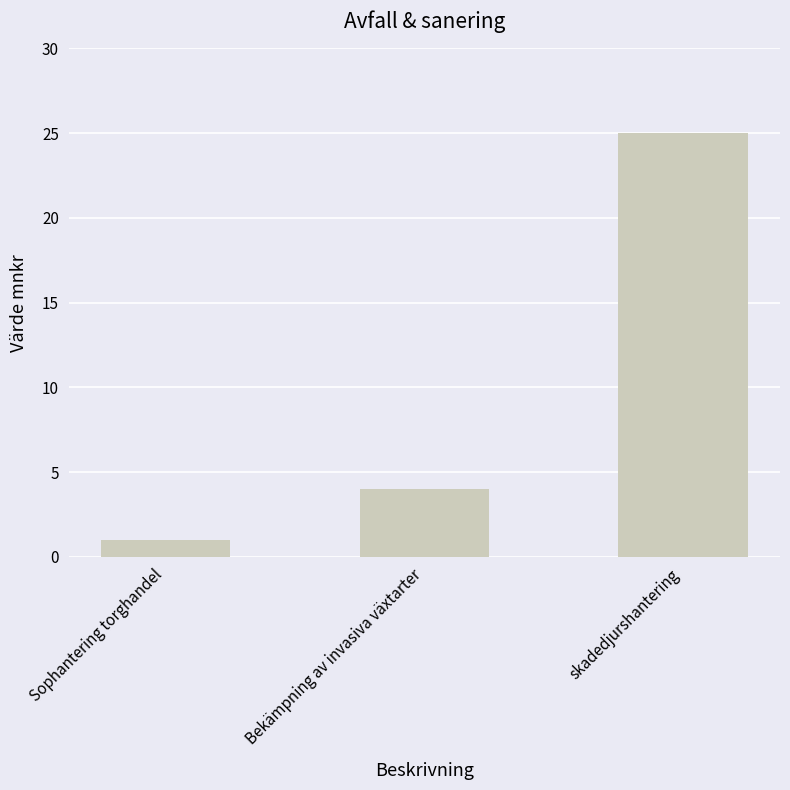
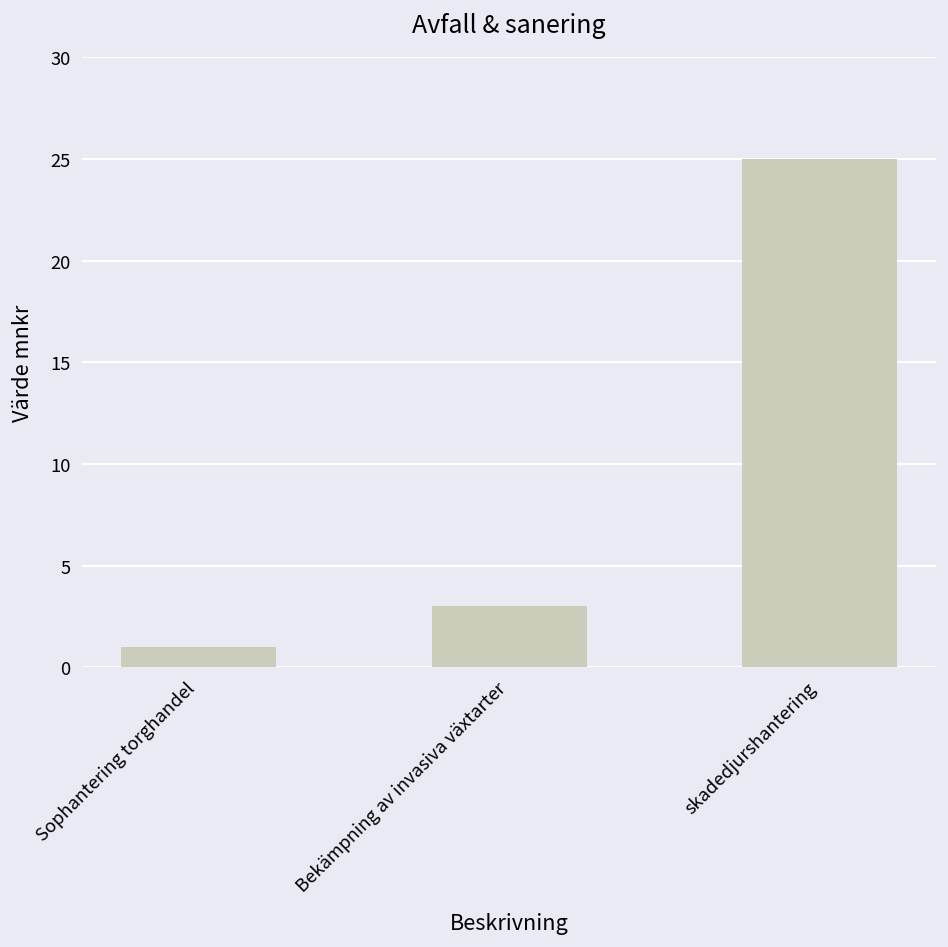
  {
    "Sophantering torghandel": 1,
-   "Bekämpning av invasiva växtarter": 4,
+   "Bekämpning av invasiva växtarter": 3,
    "skadedjurshantering": 25
  }
